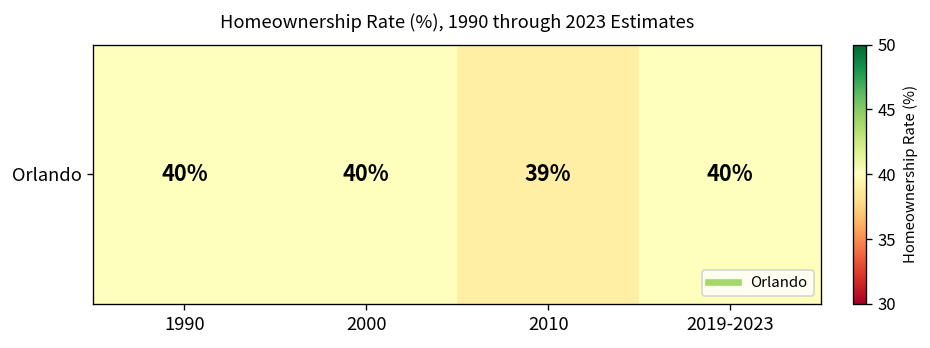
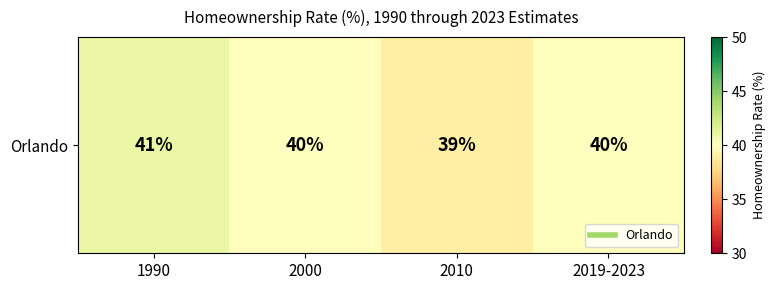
  {
    "Orlando": {
-     "1990": "40%",
+     "1990": "41%",
      "2000": "40%",
      "2010": "39%",
      "2019-2023": "40%"
    }
  }
